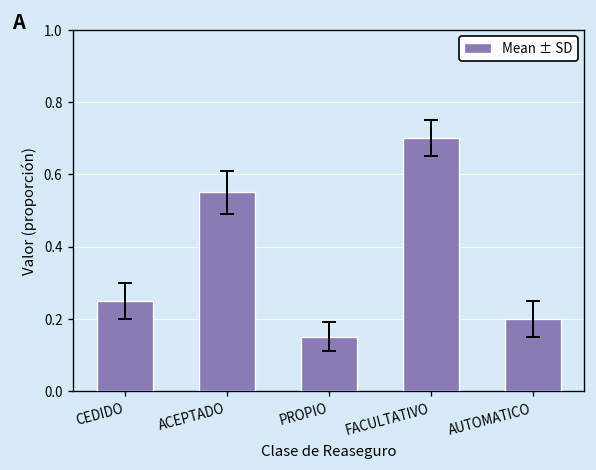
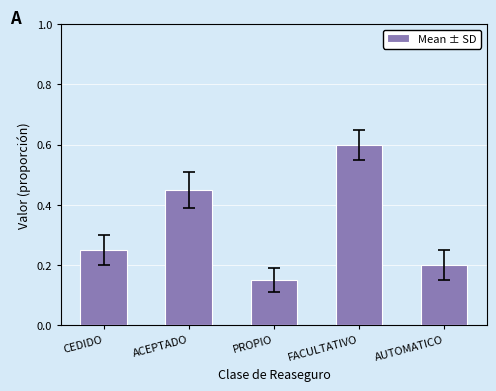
  {
    "Mean ± SD": {
      "CEDIDO": 0.25,
-     "ACEPTADO": 0.55,
+     "ACEPTADO": 0.45,
      "PROPIO": 0.15,
-     "FACULTATIVO": 0.7,
+     "FACULTATIVO": 0.6,
      "AUTOMATICO": 0.20
    }
  }
